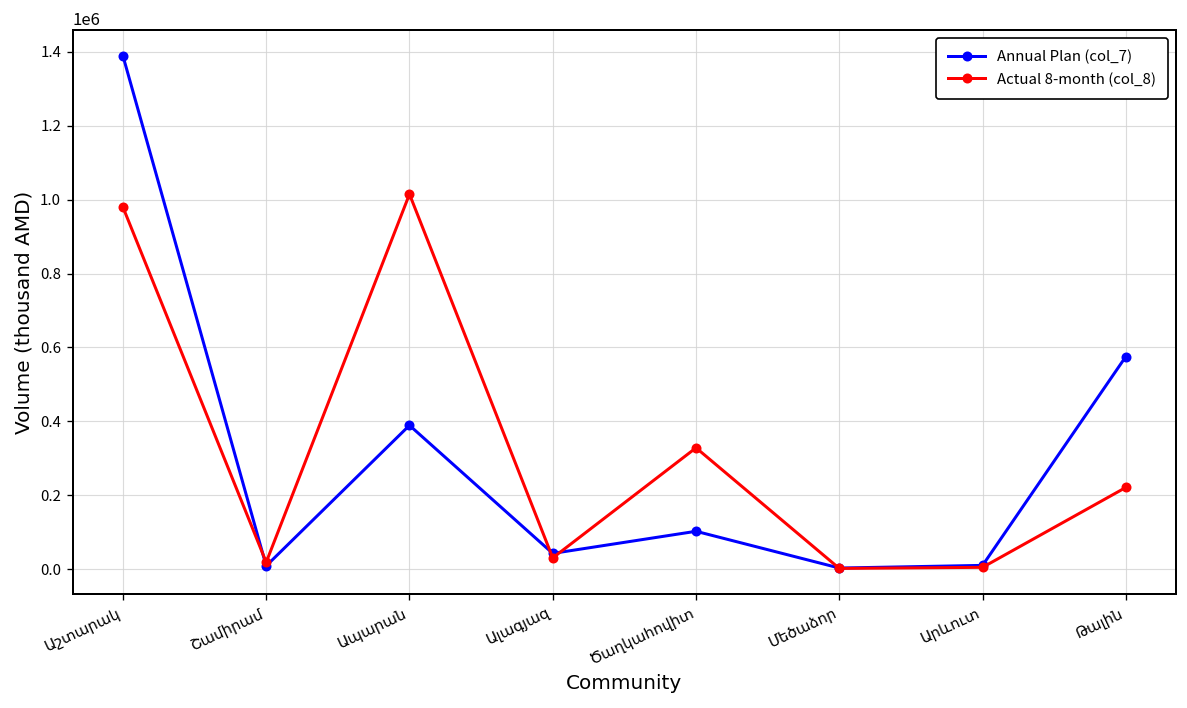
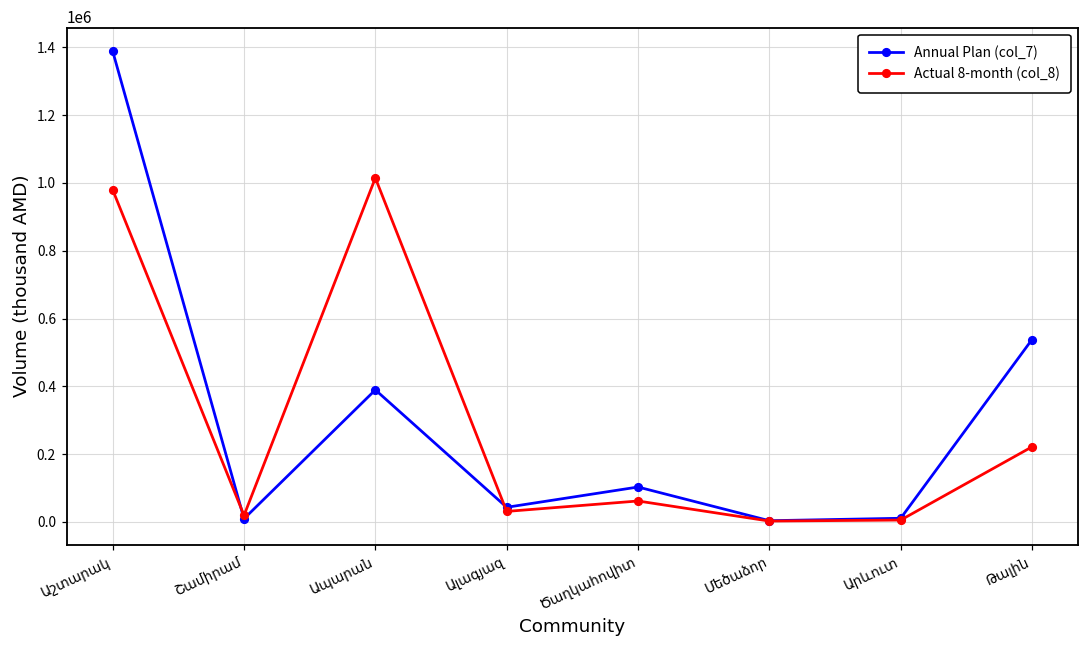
  {
    "Annual Plan (col_7)": {
      "Աշտարակ": 1390000,
      "Շամիրամ": 10000,
      "Ապարան": 390000,
      "Ալագյազ": 40000,
      "Ծաղկահովիտ": 100000,
-     "Թալին": 580000
+     "Թալին": 540000
    },
    "Actual 8-month (col_8)": {
      "Աշտարակ": 980000,
      "Շամիրամ": 20000,
      "Ապարան": 1010000,
      "Ալագյազ": 30000,
-     "Ծաղկահովիտ": 330000,
+     "Ծաղկահովիտ": 60000,
      "Թալին": 220000
    }
  }
